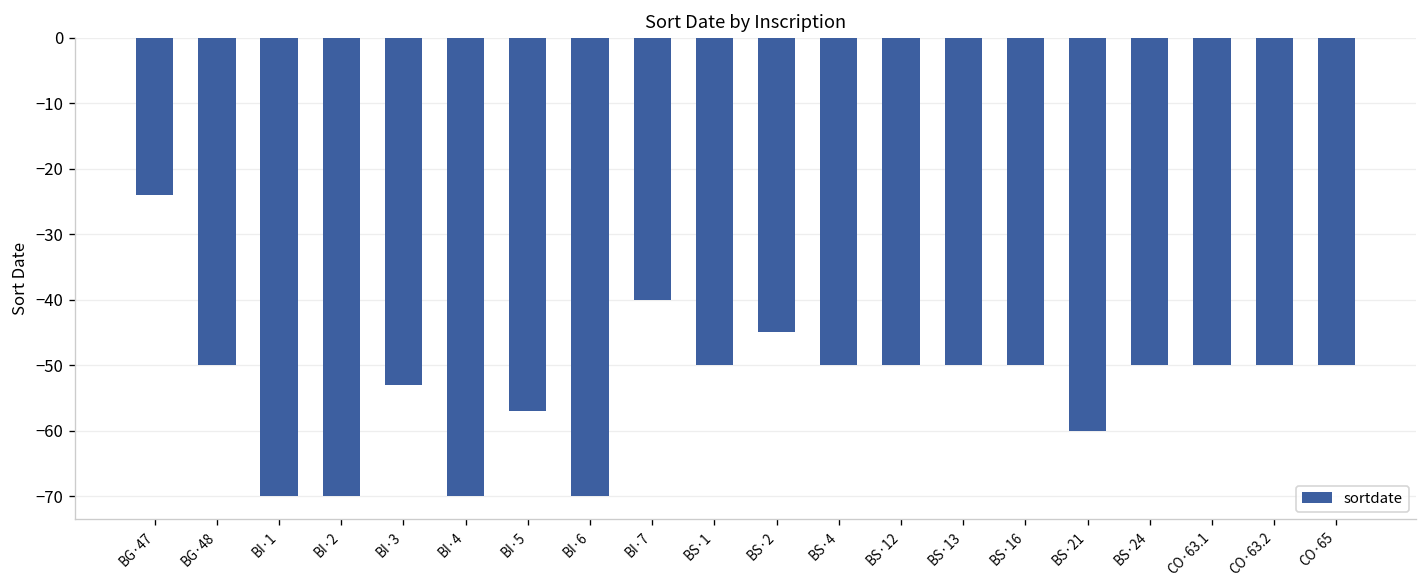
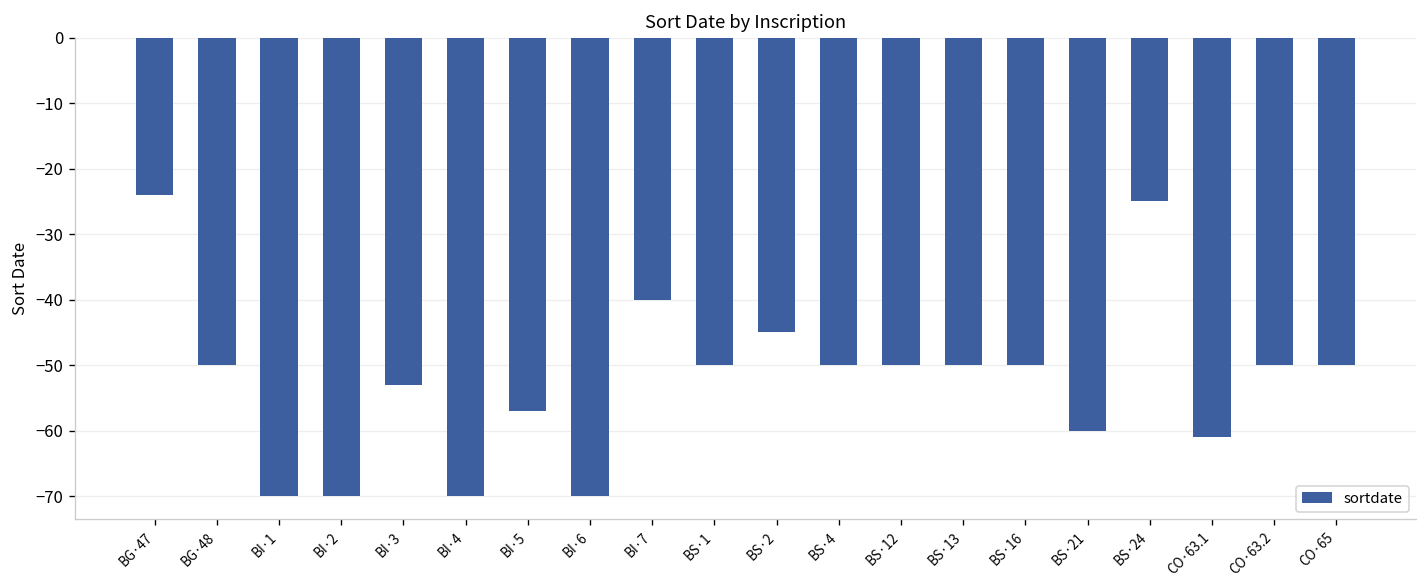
  {
    "BG·47": -24,
    "BG·48": -50,
    "BI·1": -70,
    "BI·2": -70,
    "BI·3": -53,
    "BI·4": -70,
    "BI·5": -57,
    "BI·6": -70,
    "BI·7": -40,
    "BS·1": -50,
    "BS·2": -45,
    "BS·4": -50,
    "BS·12": -50,
    "BS·13": -50,
    "BS·16": -50,
    "BS·21": -60,
-   "BS·24": -50,
-   "CO·63.1": -50,
+   "BS·24": -25,
+   "CO·63.1": -61,
    "CO·63.2": -50,
    "CO·65": -50
  }
